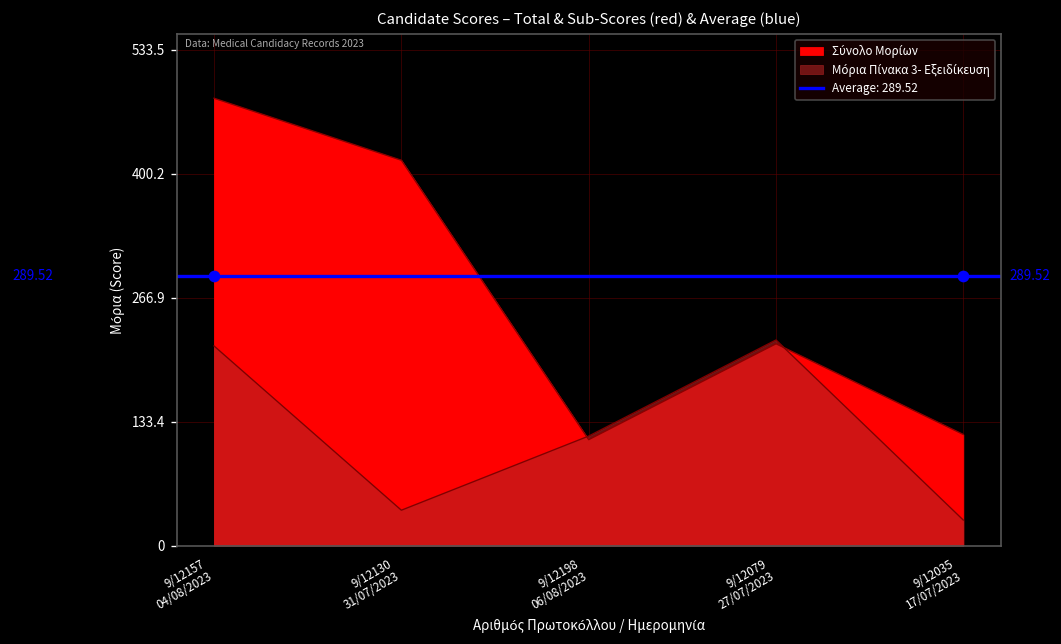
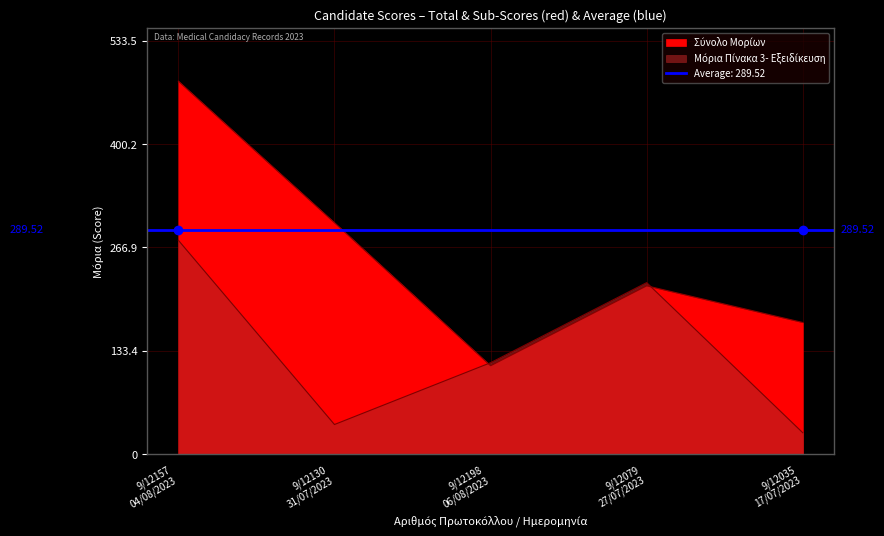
  {
    "Σύνολο Μορίων": {
      "9/12157 04/08/2023": 480,
-     "9/12130 31/07/2023": 410,
+     "9/12130 31/07/2023": 300,
      "9/12198 06/08/2023": 110,
      "9/12079 27/07/2023": 220,
-     "9/12035 17/07/2023": 120
+     "9/12035 17/07/2023": 170
    },
    "Μόρια Πίνακα 3- Εξειδίκευση": {
-     "9/12157 04/08/2023": 210,
+     "9/12157 04/08/2023": 280,
      "9/12130 31/07/2023": 40,
      "9/12198 06/08/2023": 120,
      "9/12079 27/07/2023": 220,
      "9/12035 17/07/2023": 30
    }
  }
